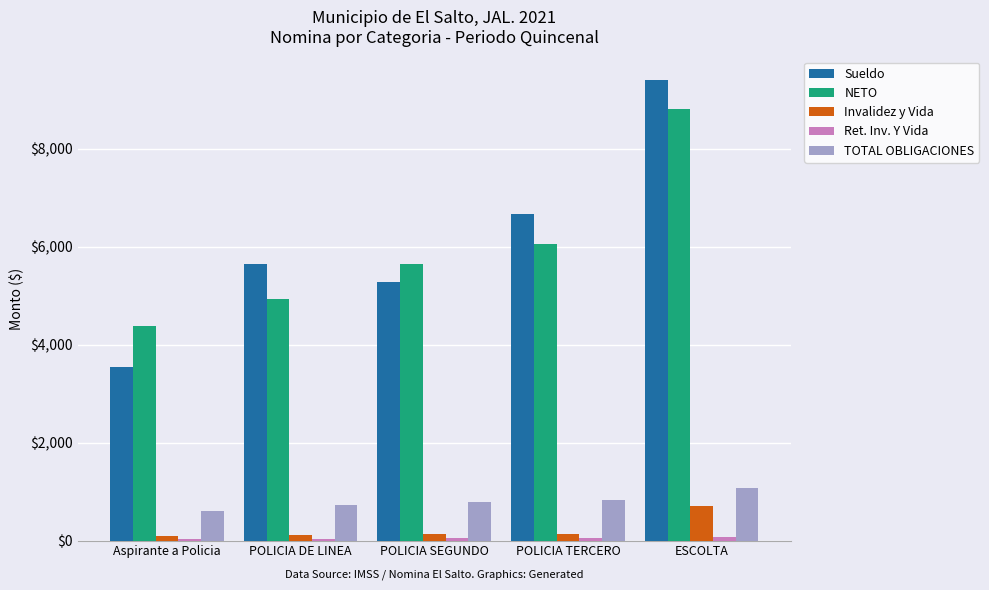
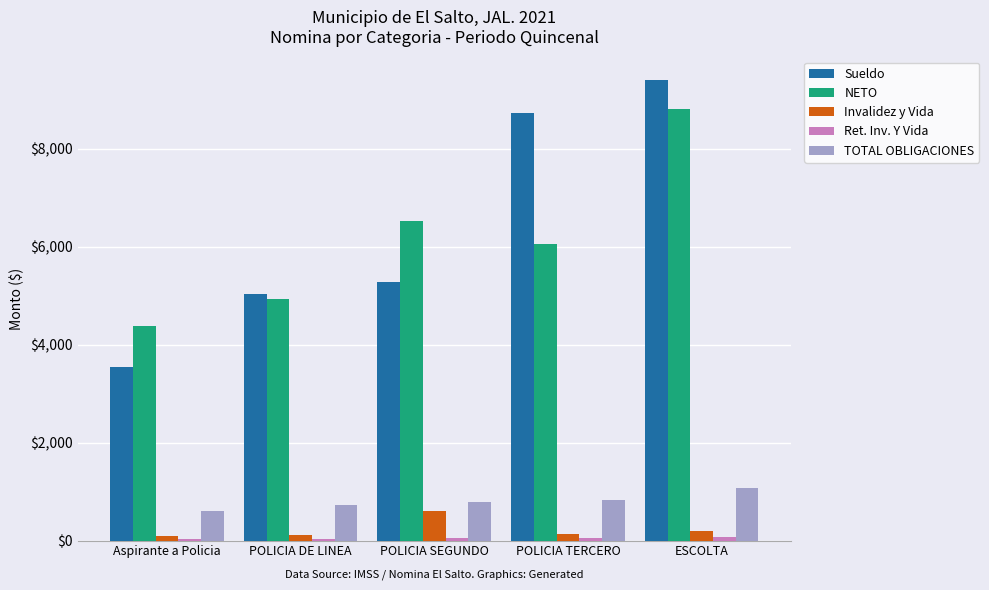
  {
    "Sueldo": {
      "Aspirante a Policia": "$3,500",
-     "POLICIA DE LINEA": "$5,700",
+     "POLICIA DE LINEA": "$5,000",
      "POLICIA SEGUNDO": "$5,300",
-     "POLICIA TERCERO": "$6,700",
+     "POLICIA TERCERO": "$8,700",
      "ESCOLTA": "$9,400"
    },
    "NETO": {
      "Aspirante a Policia": "$4,400",
      "POLICIA DE LINEA": "$4,900",
-     "POLICIA SEGUNDO": "$5,700",
+     "POLICIA SEGUNDO": "$6,500",
      "POLICIA TERCERO": "$6,100",
      "ESCOLTA": "$8,800"
    },
    "Invalidez y Vida": {
      "Aspirante a Policia": "$100",
      "POLICIA DE LINEA": "$100",
-     "POLICIA SEGUNDO": "$100",
+     "POLICIA SEGUNDO": "$600",
      "POLICIA TERCERO": "$100",
-     "ESCOLTA": "$700"
+     "ESCOLTA": "$200"
    }
  }
